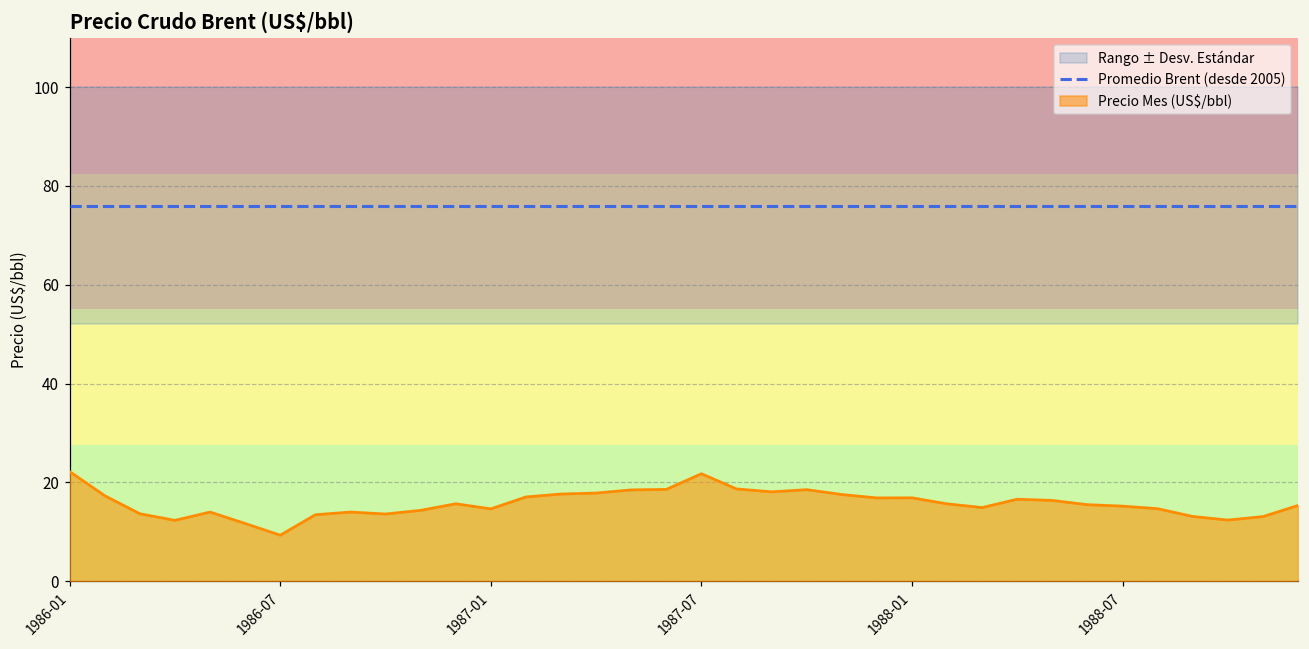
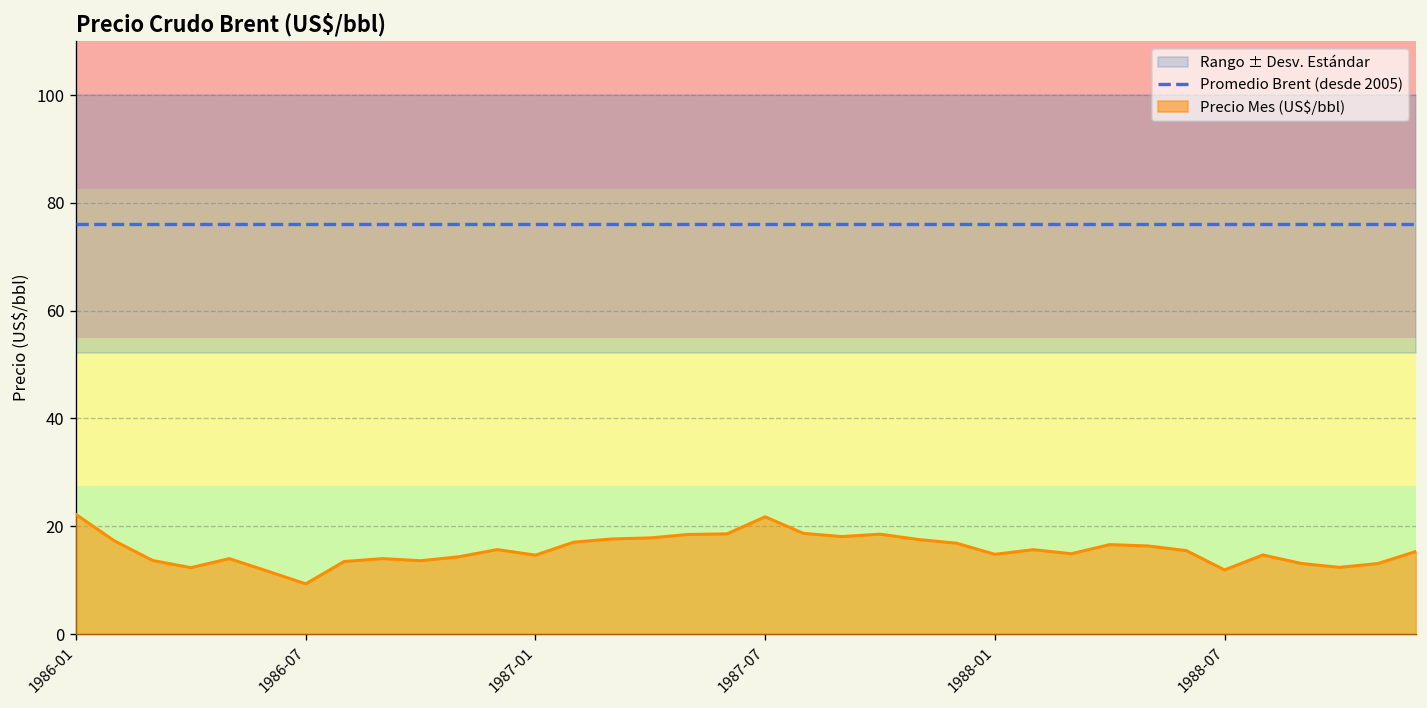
  {
    "Precio Mes (US$/bbl)": {
      "1986-01": 22,
      "1986-07": 9,
      "1987-01": 15,
      "1987-07": 22,
-     "1988-01": 17,
-     "1988-07": 15
+     "1988-01": 15,
+     "1988-07": 12
    }
  }
